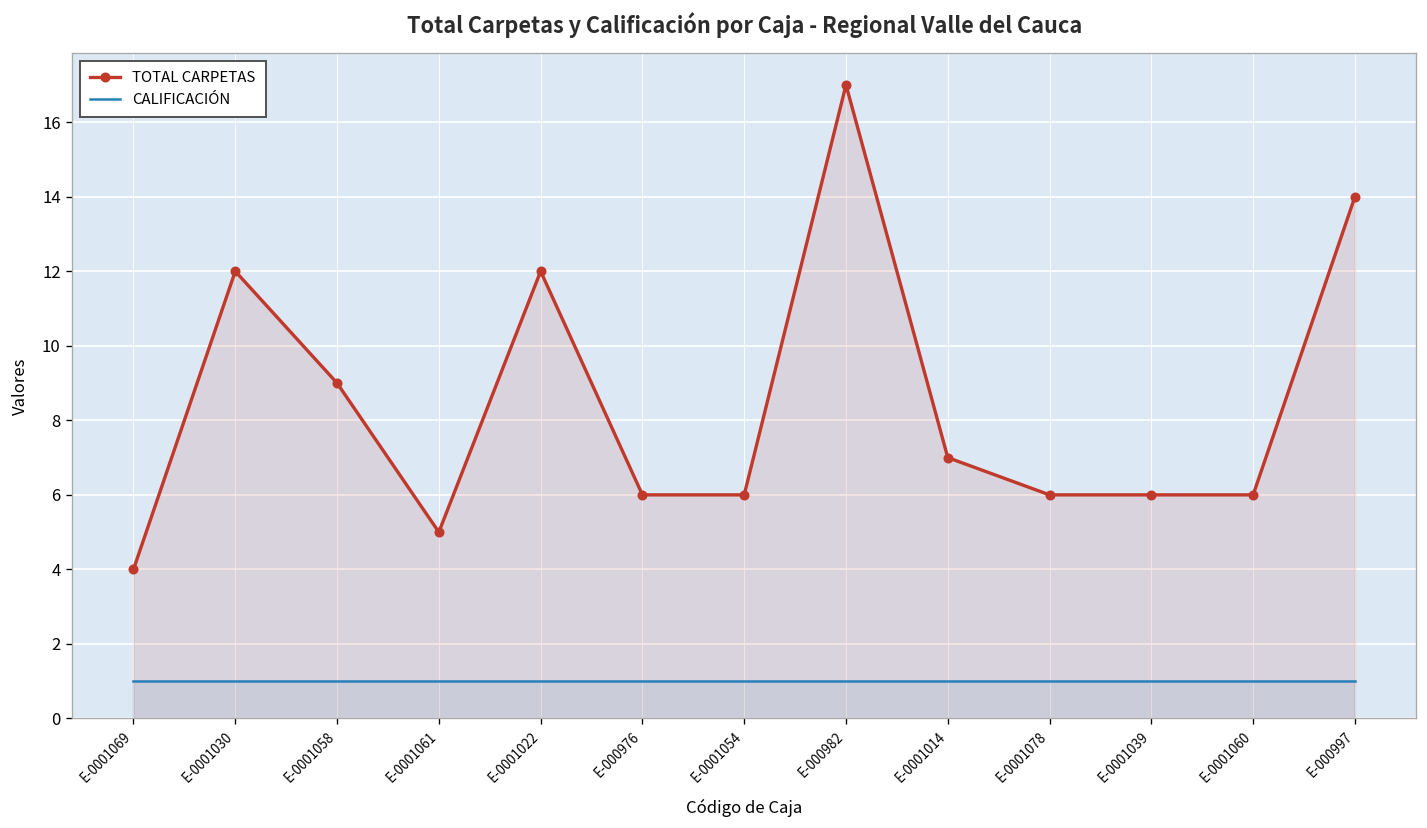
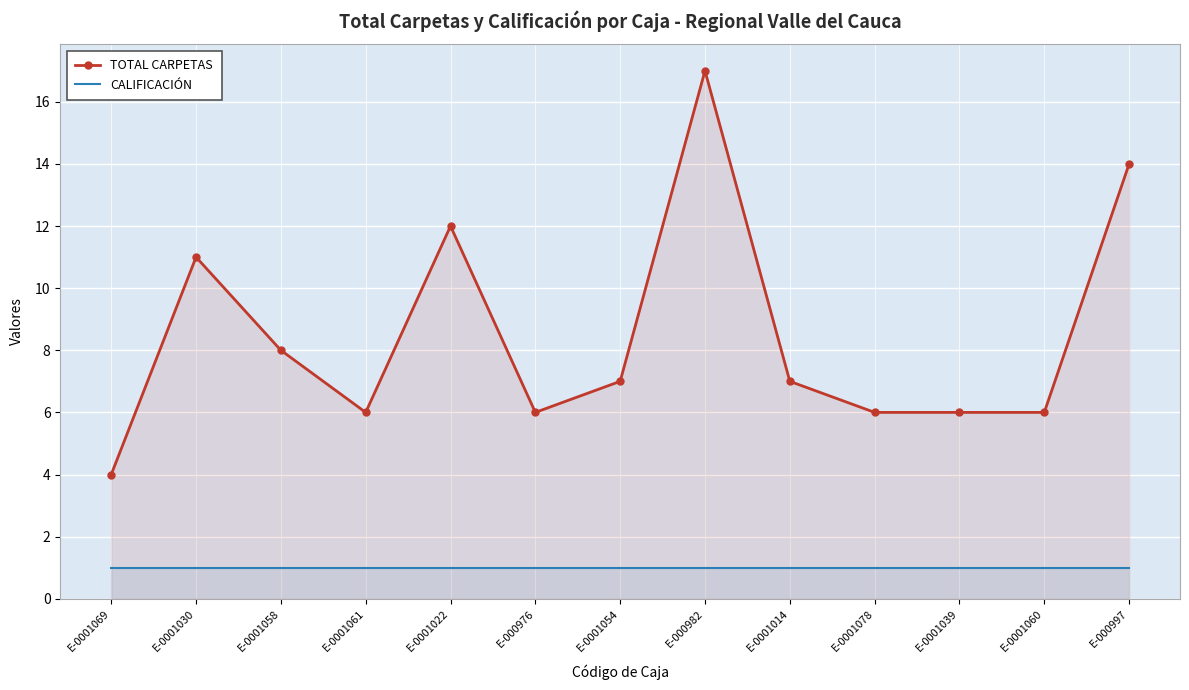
  {
    "TOTAL CARPETAS": {
      "E-0001069": 4,
-     "E-0001030": 12,
-     "E-0001058": 9,
-     "E-0001061": 5,
+     "E-0001030": 11,
+     "E-0001058": 8,
+     "E-0001061": 6,
      "E-0001022": 12,
      "E-000976": 6,
-     "E-0001054": 6,
+     "E-0001054": 7,
      "E-000982": 17,
      "E-0001014": 7,
      "E-0001078": 6,
      "E-0001039": 6,
      "E-0001060": 6,
      "E-000997": 14
    },
    "CALIFICACIÓN": {
      "E-0001069": 1,
      "E-0001030": 1,
      "E-0001058": 1,
      "E-0001061": 1,
      "E-0001022": 1,
      "E-000976": 1,
      "E-0001054": 1,
      "E-000982": 1,
      "E-0001014": 1,
      "E-0001078": 1,
      "E-0001039": 1,
      "E-0001060": 1,
      "E-000997": 1
    }
  }
